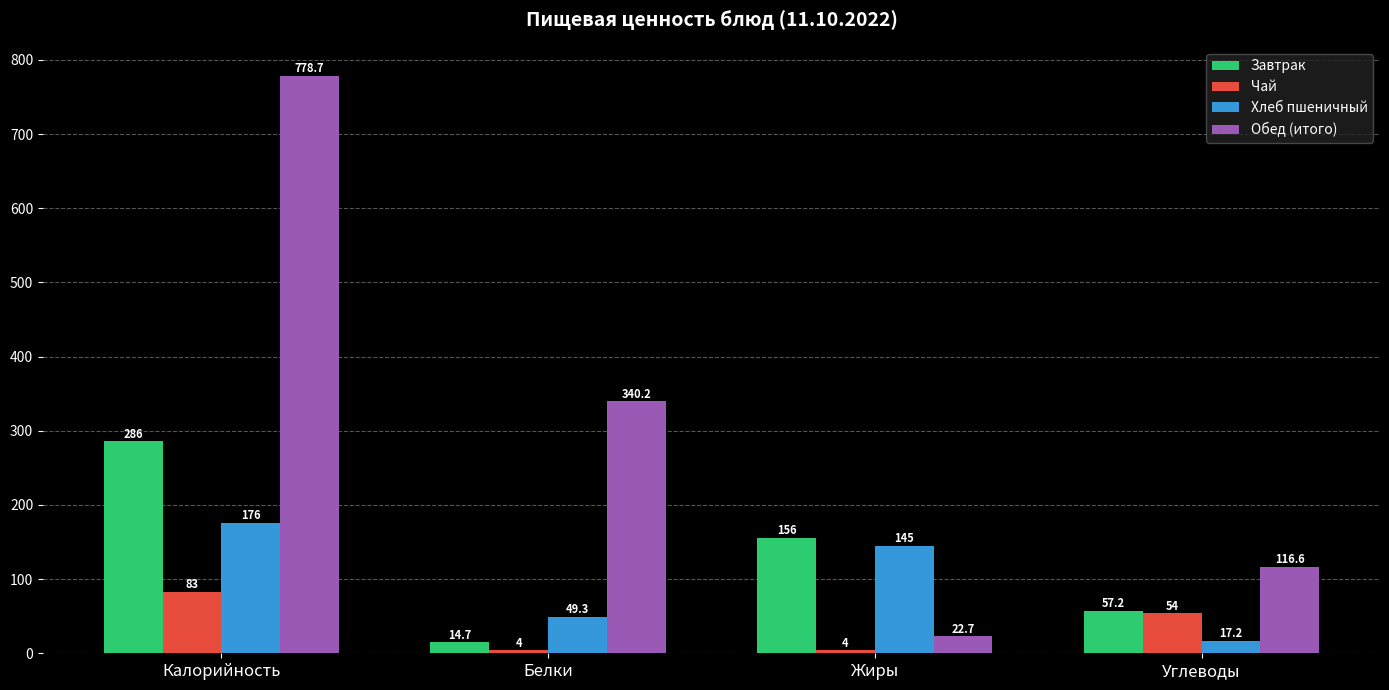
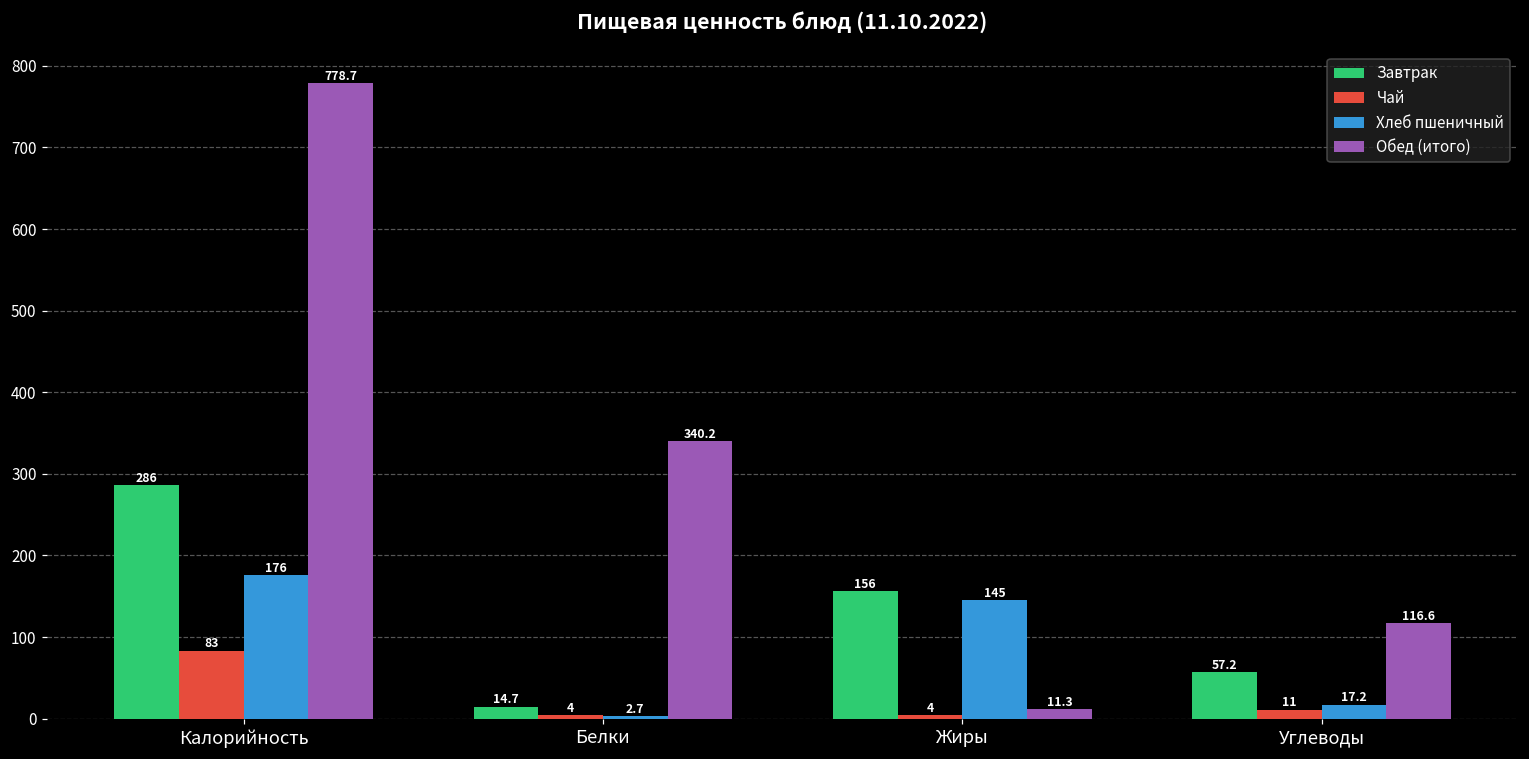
  {
    "Завтрак": {
      "Калорийность": 286,
      "Белки": 14.7,
      "Жиры": 156,
      "Углеводы": 57.2
    },
    "Чай": {
      "Калорийность": 83,
      "Белки": 4,
      "Жиры": 4,
-     "Углеводы": 54
+     "Углеводы": 11
    },
    "Хлеб пшеничный": {
      "Калорийность": 176,
-     "Белки": 49.3,
+     "Белки": 2.7,
      "Жиры": 145,
      "Углеводы": 17.2
    },
    "Обед (итого)": {
      "Калорийность": 778.7,
      "Белки": 340.2,
-     "Жиры": 22.7,
+     "Жиры": 11.3,
      "Углеводы": 116.6
    }
  }
